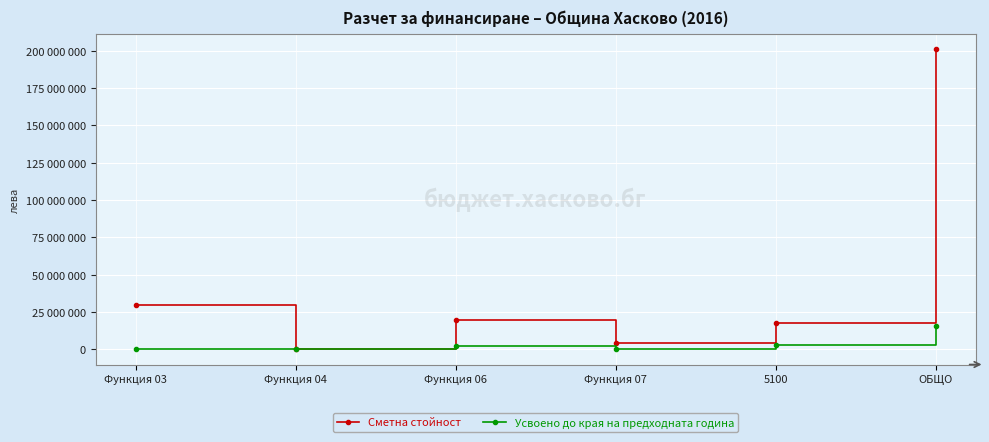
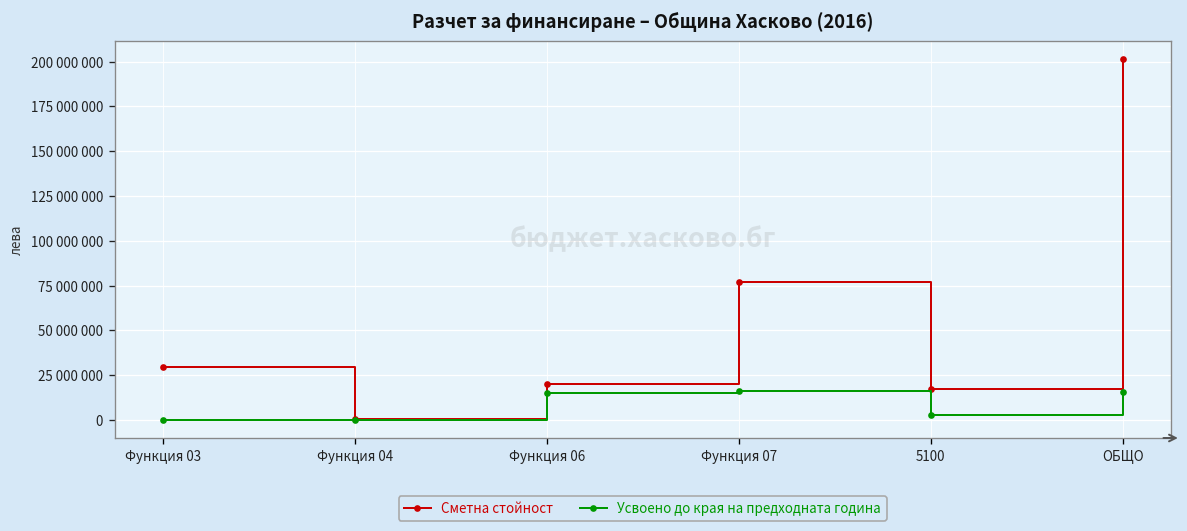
  {
    "Сметна стойност": {
      "Функция 03": 30000000,
      "Функция 06": 20000000,
-     "Функция 07": 4000000,
+     "Функция 07": 77000000,
      "5100": 18000000,
      "ОБЩО": 201000000
    },
    "Усвоено до края на предходната година": {
      "Функция 03": 0,
-     "Функция 06": 2000000,
-     "Функция 07": 1000000,
+     "Функция 06": 15000000,
+     "Функция 07": 16000000,
      "5100": 3000000,
      "ОБЩО": 15000000
    }
  }
